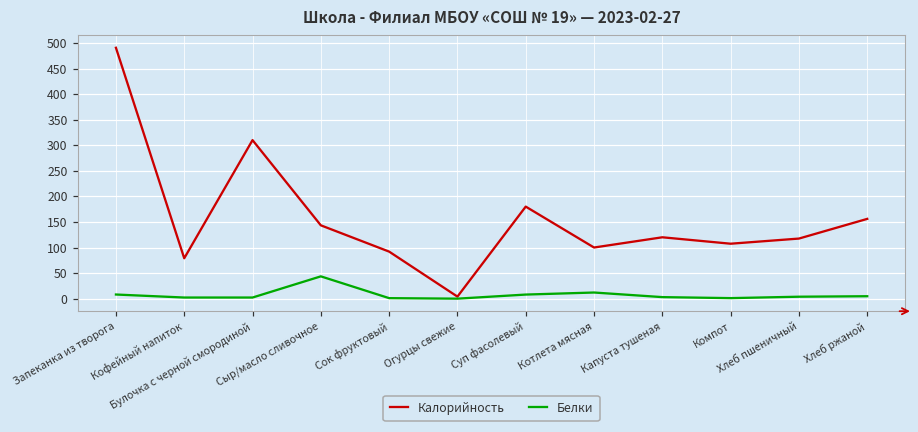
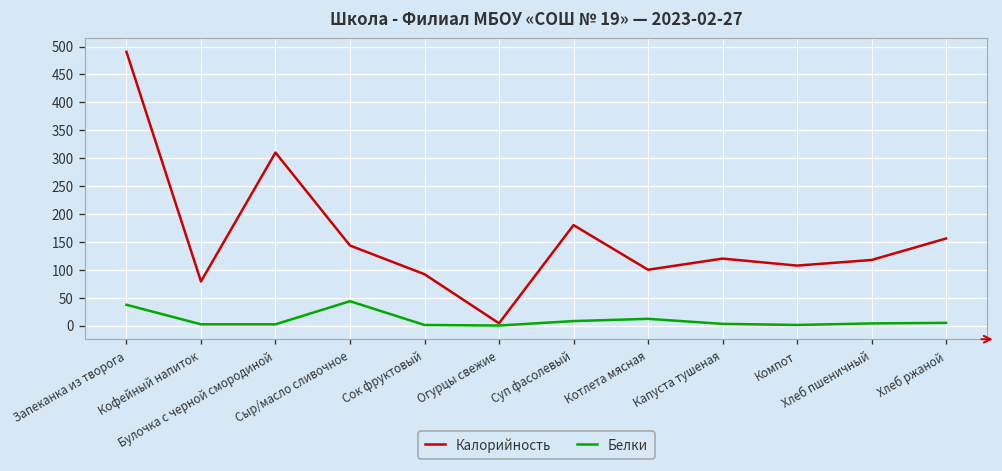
  {
    "Калорийность": {
      "Запеканка из творога": 490,
      "Кофейный напиток": 80,
      "Булочка с черной смородиной": 310,
      "Сыр/масло сливочное": 140,
      "Сок фруктовый": 90,
      "Суп фасолевый": 180,
      "Котлета мясная": 100,
      "Капуста тушеная": 120,
      "Компот": 110,
      "Хлеб пшеничный": 120,
      "Хлеб ржаной": 160
    },
    "Белки": {
-     "Запеканка из творога": 10,
+     "Запеканка из творога": 40,
      "Кофейный напиток": 0,
      "Булочка с черной смородиной": 0,
      "Сыр/масло сливочное": 40,
      "Сок фруктовый": 0,
      "Суп фасолевый": 10,
      "Котлета мясная": 10,
      "Капуста тушеная": 0,
      "Компот": 0,
      "Хлеб пшеничный": 0,
      "Хлеб ржаной": 0
    }
  }
